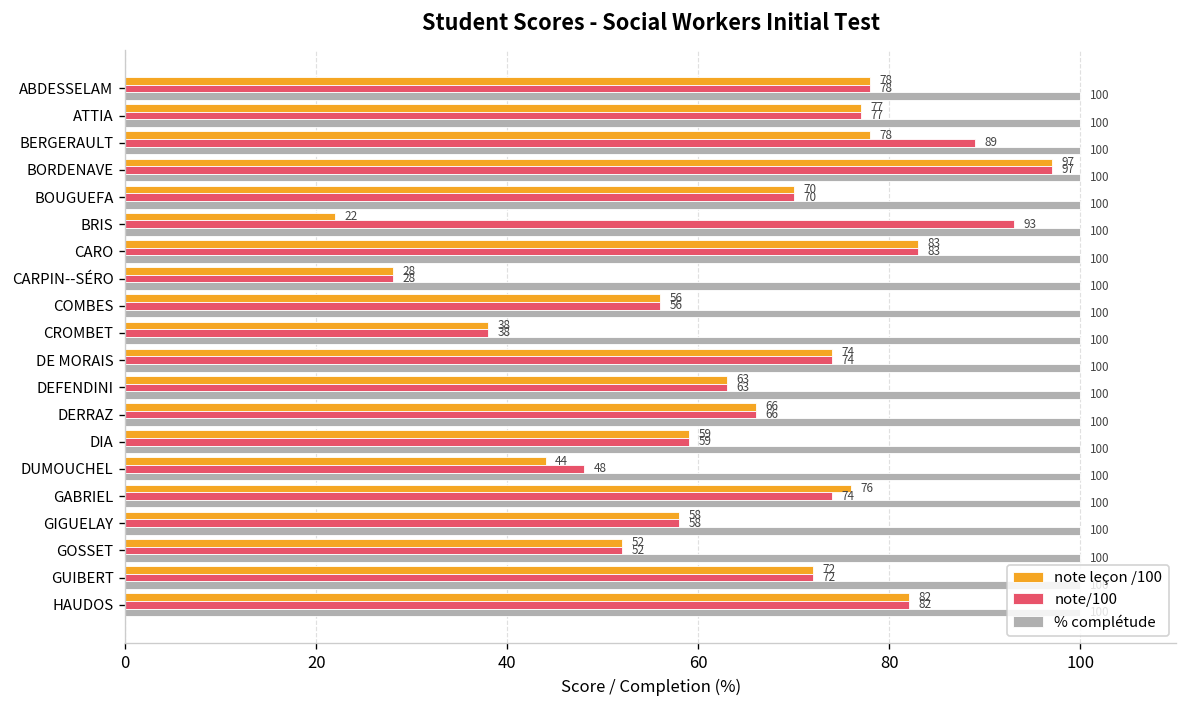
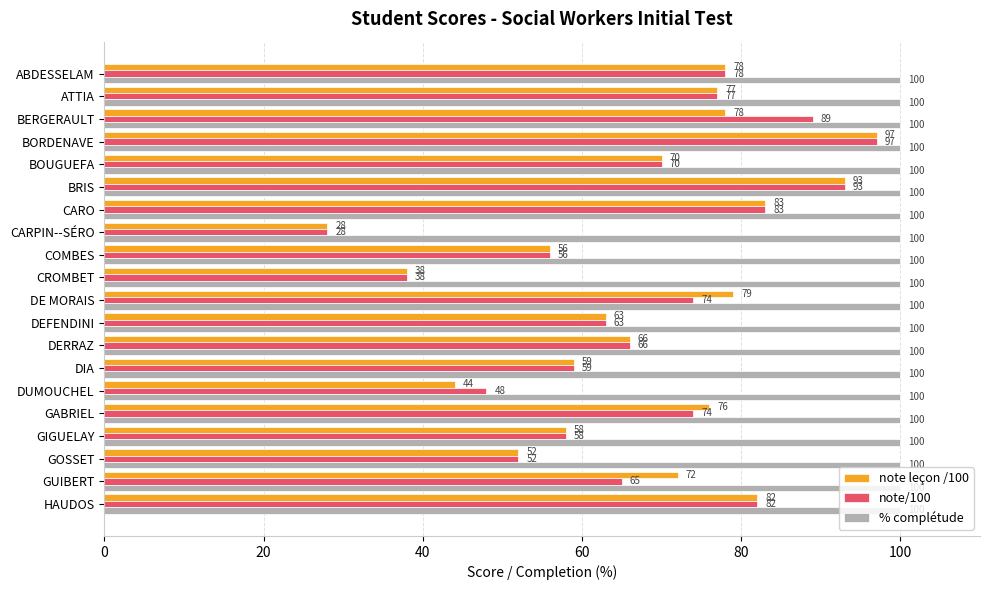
  {
    "note leçon /100": {
      "BERGERAULT": 78,
-     "BRIS": 22,
-     "DE MORAIS": 74,
+     "BRIS": 93,
+     "DE MORAIS": 79,
      "DUMOUCHEL": 44,
      "GABRIEL": 76
    },
    "note/100": {
      "BERGERAULT": 89,
      "BRIS": 93,
      "DUMOUCHEL": 48,
      "GABRIEL": 74,
-     "GUIBERT": 72
+     "GUIBERT": 65
    },
    "% complétude": {
      "ABDESSELAM": 100,
      "ATTIA": 100,
      "BERGERAULT": 100,
      "BORDENAVE": 100,
      "BOUGUEFA": 100,
      "BRIS": 100,
      "CARO": 100,
      "CARPIN--SÉRO": 100,
      "COMBES": 100,
      "CROMBET": 100,
      "DE MORAIS": 100,
      "DEFENDINI": 100,
      "DERRAZ": 100,
      "DIA": 100,
      "DUMOUCHEL": 100,
      "GABRIEL": 100,
      "GIGUELAY": 100
    }
  }
